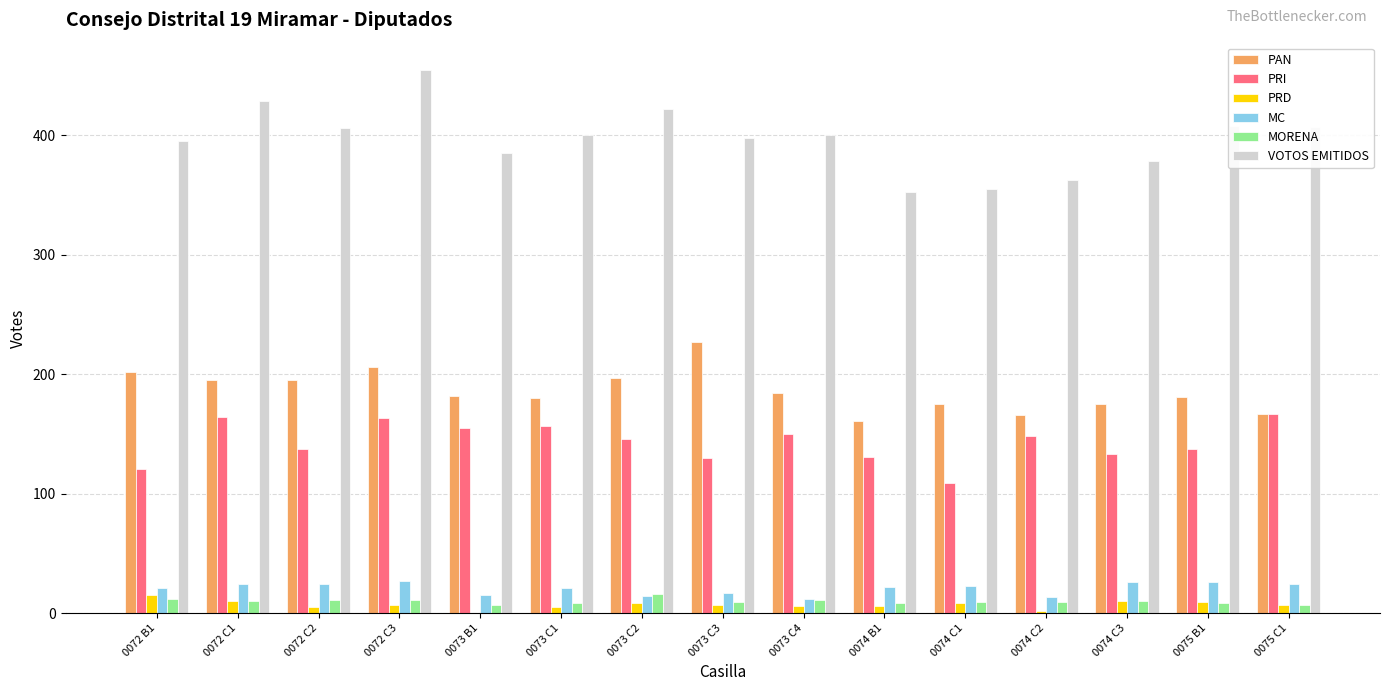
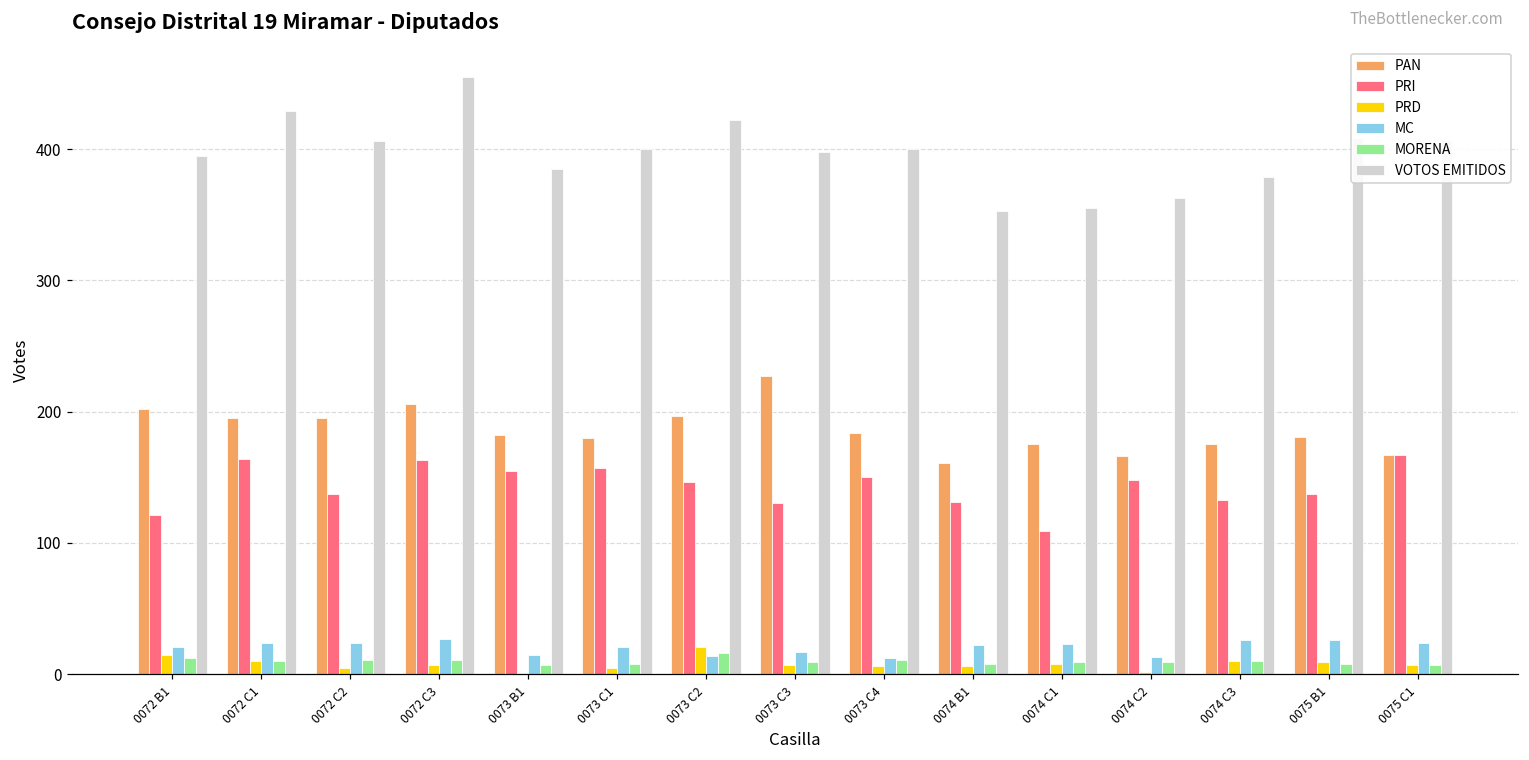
  {
    "PAN": {
      "0072 B1": 202,
      "0072 C1": 195,
      "0072 C2": 195,
      "0072 C3": 206,
      "0073 B1": 182,
      "0073 C1": 180,
      "0073 C2": 197,
      "0073 C3": 227,
      "0073 C4": 184,
      "0074 B1": 161,
      "0074 C1": 175,
      "0074 C2": 166,
      "0074 C3": 175,
      "0075 B1": 181,
      "0075 C1": 167
    },
    "PRI": {
      "0072 B1": 121,
      "0072 C1": 164,
      "0072 C2": 137,
      "0072 C3": 163,
      "0073 B1": 155,
      "0073 C1": 157,
      "0073 C2": 146,
      "0073 C3": 130,
      "0073 C4": 150,
      "0074 B1": 131,
      "0074 C1": 109,
      "0074 C2": 148,
      "0074 C3": 133,
      "0075 B1": 137,
      "0075 C1": 167
    },
    "PRD": {
      "0072 B1": 15,
      "0072 C1": 10,
      "0072 C2": 5,
      "0072 C3": 7,
      "0073 B1": 0,
      "0073 C1": 5,
-     "0073 C2": 8,
+     "0073 C2": 21,
      "0073 C3": 7,
      "0073 C4": 6,
      "0074 B1": 6,
      "0074 C1": 8,
      "0074 C3": 10,
      "0075 B1": 9,
      "0075 C1": 7
    },
    "MC": {
      "0072 B1": 21,
      "0072 C1": 24,
      "0072 C2": 24,
      "0072 C3": 27,
      "0073 B1": 15,
      "0073 C1": 21,
      "0073 C2": 14,
      "0073 C3": 17,
      "0073 C4": 12,
      "0074 B1": 22,
      "0074 C1": 23,
      "0074 C2": 13,
      "0074 C3": 26,
      "0075 B1": 26,
      "0075 C1": 24
    },
    "MORENA": {
      "0072 B1": 12,
      "0072 C1": 10,
      "0072 C2": 11,
      "0072 C3": 11,
      "0073 B1": 7,
      "0073 C1": 8,
      "0073 C2": 16,
      "0073 C3": 9,
      "0073 C4": 11,
      "0074 B1": 8,
      "0074 C1": 9,
      "0074 C2": 9,
      "0074 C3": 10,
      "0075 B1": 8,
      "0075 C1": 7
    },
    "VOTOS EMITIDOS": {
      "0072 B1": 395,
      "0072 C1": 429,
      "0072 C2": 406,
      "0072 C3": 455,
      "0073 B1": 385,
      "0073 C1": 400,
      "0073 C2": 422,
      "0073 C3": 398,
      "0073 C4": 400,
      "0074 B1": 353,
      "0074 C1": 355,
      "0074 C2": 363,
      "0074 C3": 379
    }
  }
